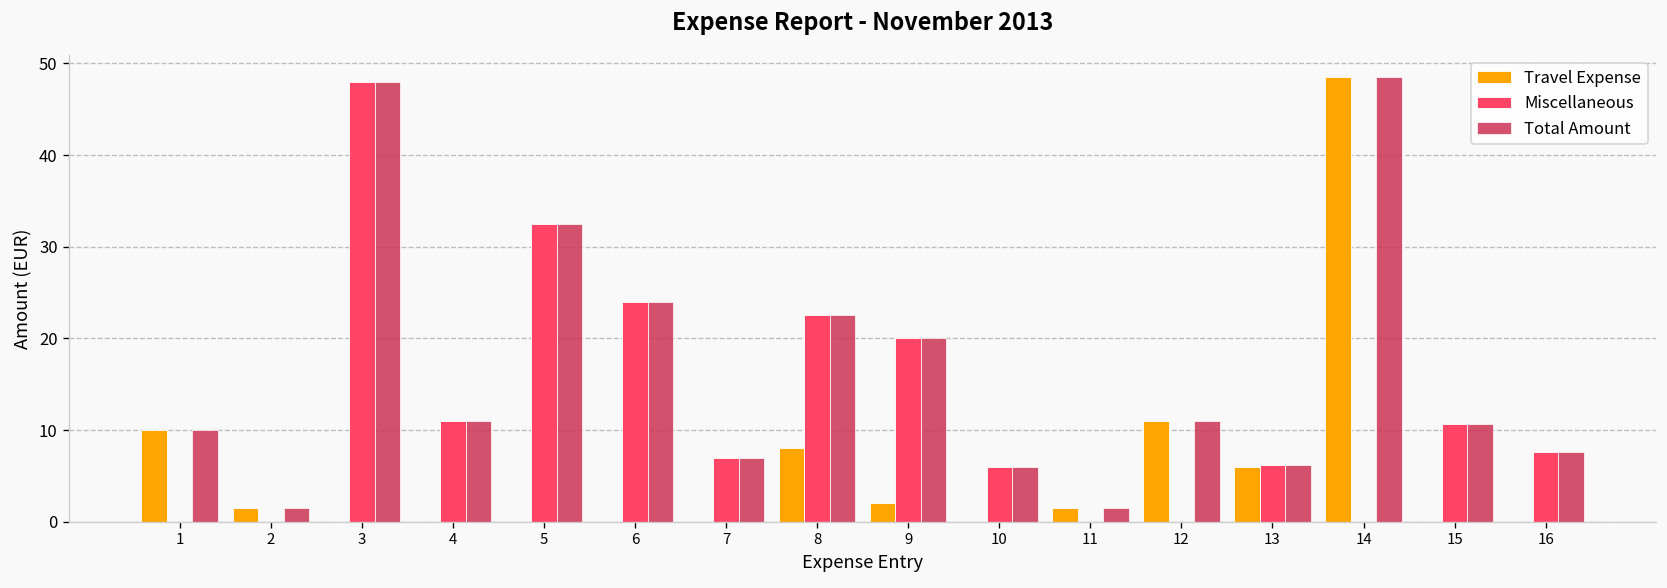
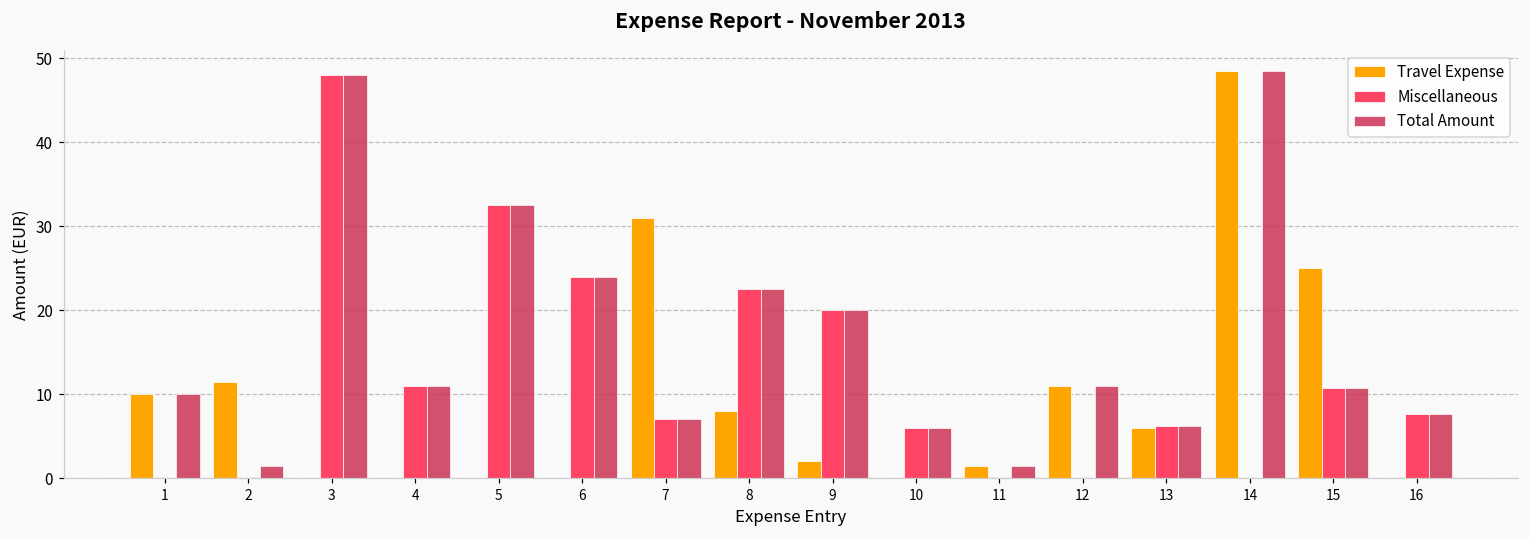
  {
    "Travel Expense": {
      "1": 10,
-     "2": 2,
+     "2": 11,
      "3": 0,
      "4": 0,
      "5": 0,
      "6": 0,
-     "7": 0,
+     "7": 31,
      "8": 8,
      "9": 2,
      "10": 0,
      "11": 2,
      "12": 11,
      "13": 6,
      "14": 49,
-     "15": 0,
+     "15": 25,
      "16": 0
    }
  }
